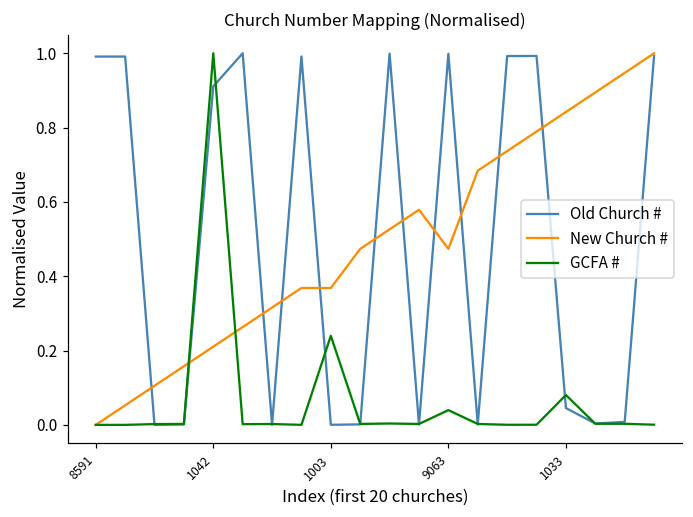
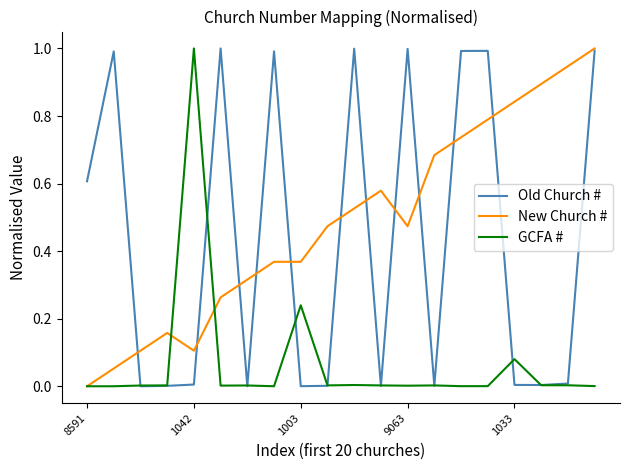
  {
    "Old Church #": {
-     "8591": 0.99,
-     "1042": 0.91,
+     "8591": 0.61,
+     "1042": 0.01,
      "1003": 0.00,
      "9063": 1.00,
-     "1033": 0.05
+     "1033": 0.00
    },
    "New Church #": {
-     "1042": 0.21,
+     "1042": 0.11,
      "1003": 0.37,
      "9063": 0.47,
      "1033": 0.84
    },
    "GCFA #": {
      "1042": 1.00,
      "1003": 0.24,
-     "9063": 0.04,
+     "9063": 0.00,
      "1033": 0.08
    }
  }
